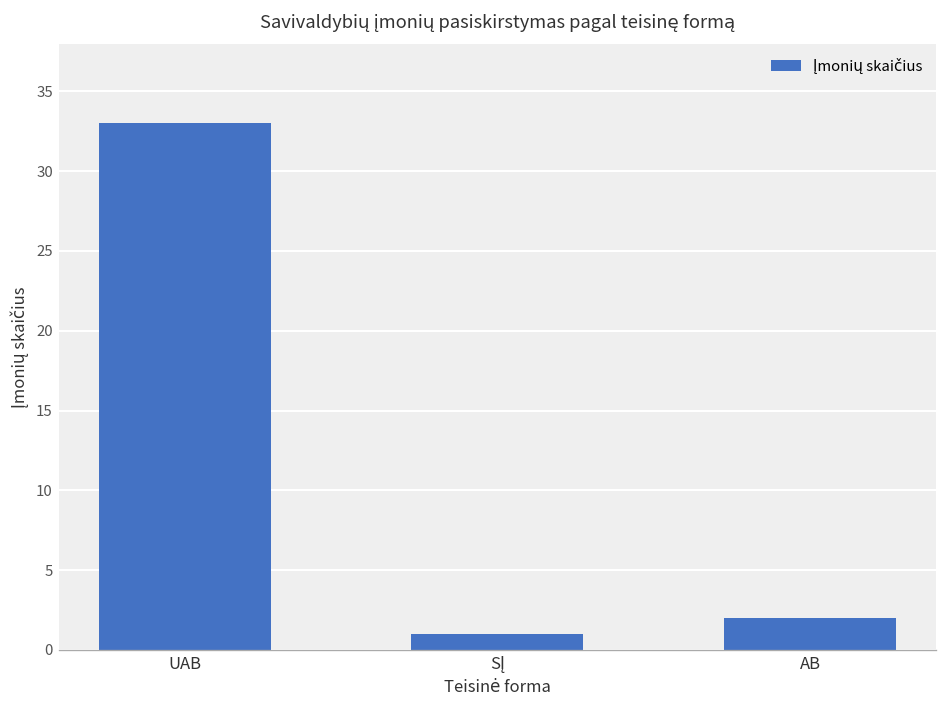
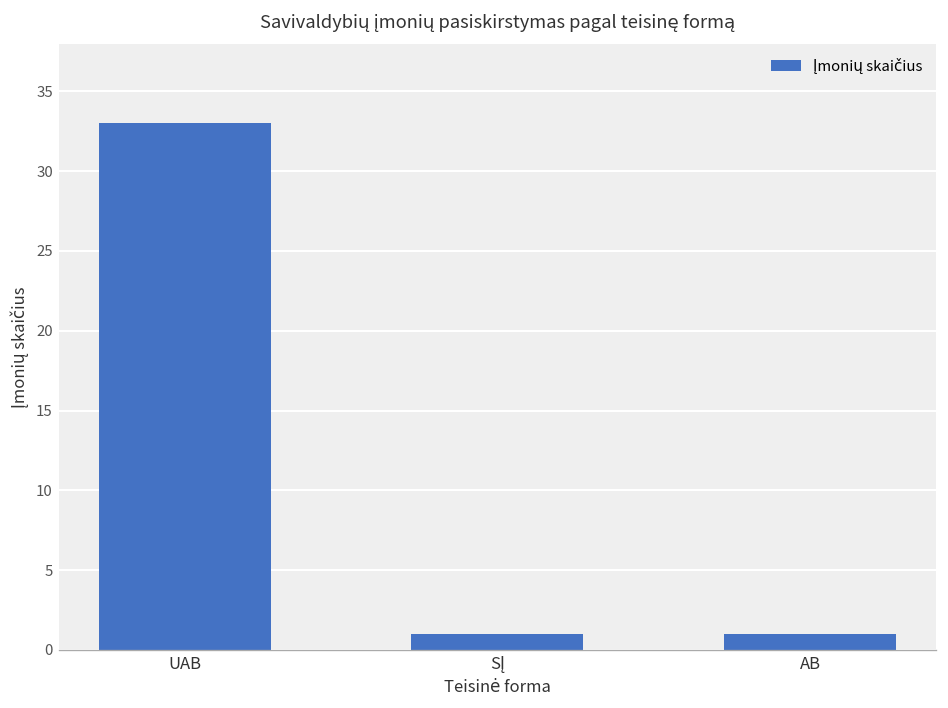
  {
    "UAB": 33,
    "SĮ": 1,
-   "AB": 2
+   "AB": 1
  }
